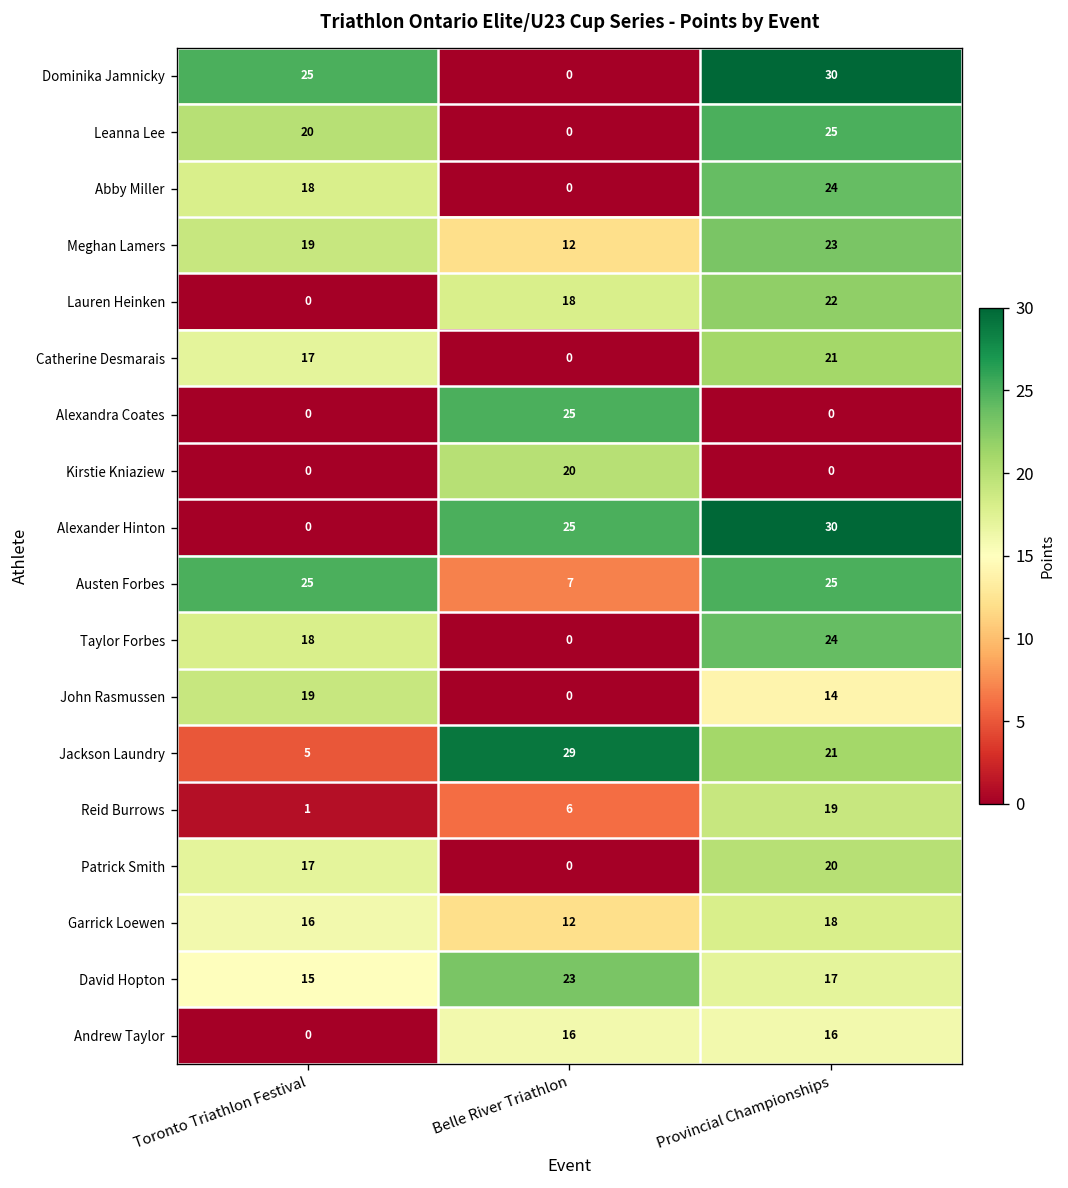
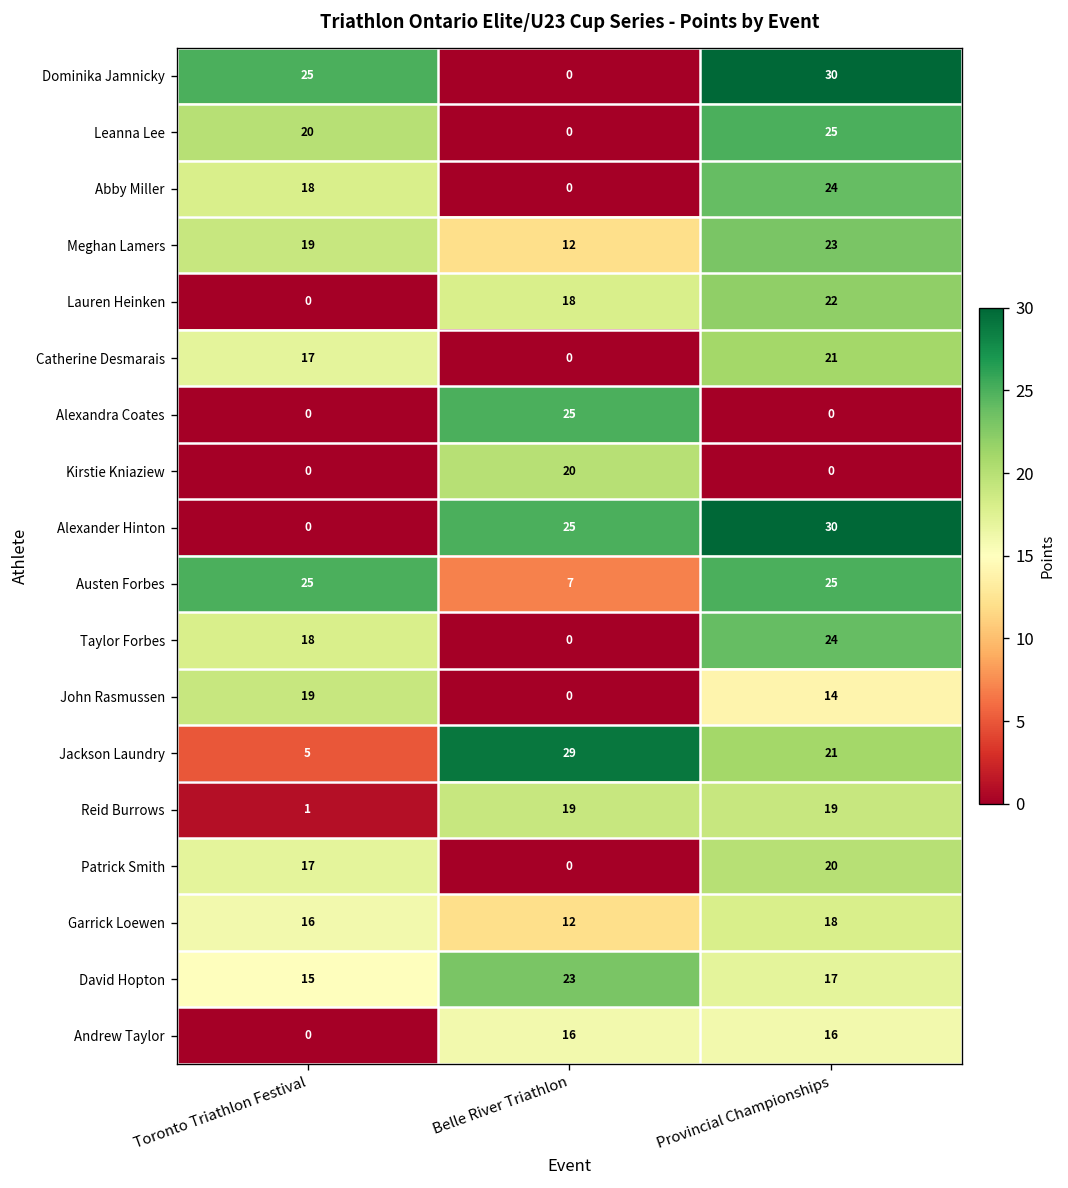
  {
    "Dominika Jamnicky": {
      "Toronto Triathlon Festival": 25,
      "Belle River Triathlon": 0,
      "Provincial Championships": 30
    },
    "Leanna Lee": {
      "Toronto Triathlon Festival": 20,
      "Belle River Triathlon": 0,
      "Provincial Championships": 25
    },
    "Abby Miller": {
      "Toronto Triathlon Festival": 18,
      "Belle River Triathlon": 0,
      "Provincial Championships": 24
    },
    "Meghan Lamers": {
      "Toronto Triathlon Festival": 19,
      "Belle River Triathlon": 12,
      "Provincial Championships": 23
    },
    "Lauren Heinken": {
      "Toronto Triathlon Festival": 0,
      "Belle River Triathlon": 18,
      "Provincial Championships": 22
    },
    "Catherine Desmarais": {
      "Toronto Triathlon Festival": 17,
      "Belle River Triathlon": 0,
      "Provincial Championships": 21
    },
    "Alexandra Coates": {
      "Toronto Triathlon Festival": 0,
      "Belle River Triathlon": 25,
      "Provincial Championships": 0
    },
    "Kirstie Kniaziew": {
      "Toronto Triathlon Festival": 0,
      "Belle River Triathlon": 20,
      "Provincial Championships": 0
    },
    "Alexander Hinton": {
      "Toronto Triathlon Festival": 0,
      "Belle River Triathlon": 25,
      "Provincial Championships": 30
    },
    "Austen Forbes": {
      "Toronto Triathlon Festival": 25,
      "Belle River Triathlon": 7,
      "Provincial Championships": 25
    },
    "Taylor Forbes": {
      "Toronto Triathlon Festival": 18,
      "Belle River Triathlon": 0,
      "Provincial Championships": 24
    },
    "John Rasmussen": {
      "Toronto Triathlon Festival": 19,
      "Belle River Triathlon": 0,
      "Provincial Championships": 14
    },
    "Jackson Laundry": {
      "Toronto Triathlon Festival": 5,
      "Belle River Triathlon": 29,
      "Provincial Championships": 21
    },
    "Reid Burrows": {
      "Toronto Triathlon Festival": 1,
-     "Belle River Triathlon": 6,
+     "Belle River Triathlon": 19,
      "Provincial Championships": 19
    },
    "Patrick Smith": {
      "Toronto Triathlon Festival": 17,
      "Belle River Triathlon": 0,
      "Provincial Championships": 20
    },
    "Garrick Loewen": {
      "Toronto Triathlon Festival": 16,
      "Belle River Triathlon": 12,
      "Provincial Championships": 18
    },
    "David Hopton": {
      "Toronto Triathlon Festival": 15,
      "Belle River Triathlon": 23,
      "Provincial Championships": 17
    },
    "Andrew Taylor": {
      "Toronto Triathlon Festival": 0,
      "Belle River Triathlon": 16,
      "Provincial Championships": 16
    }
  }
